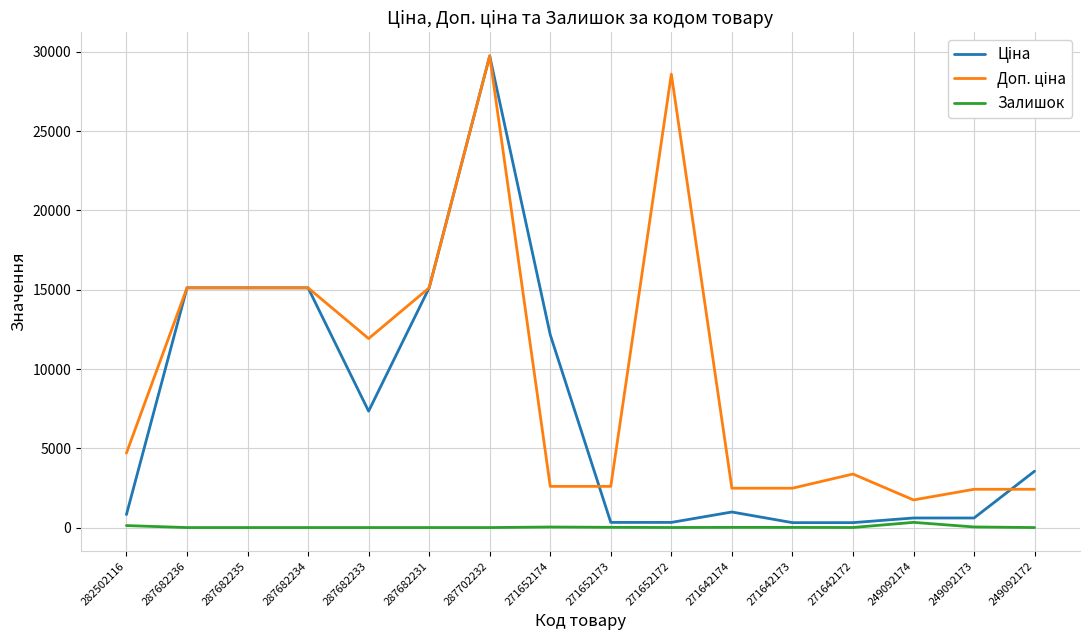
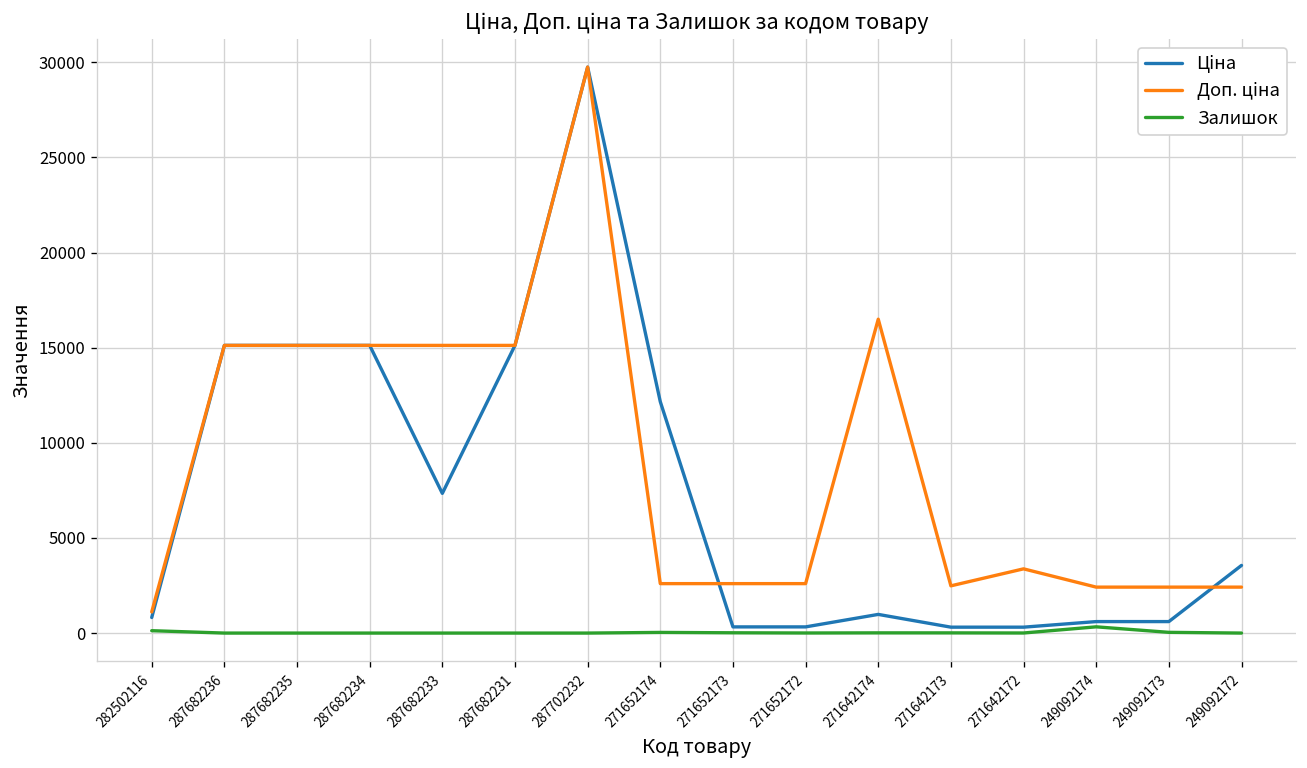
  {
    "Ціна": {
      "282502116": 800,
      "287682233": 7300,
      "271652174": 12200,
      "271652173": 300,
      "271652172": 300,
      "271642174": 1000,
      "271642173": 300,
      "271642172": 300,
      "249092174": 600,
      "249092173": 600,
      "249092172": 3600
    },
    "Доп. ціна": {
-     "282502116": 4700,
-     "287682233": 11900,
+     "282502116": 1100,
+     "287682233": 15100,
      "271652174": 2600,
      "271652173": 2600,
-     "271652172": 28600,
-     "271642174": 2500,
+     "271652172": 2600,
+     "271642174": 16500,
      "271642173": 2500,
      "271642172": 3400,
-     "249092174": 1700,
+     "249092174": 2400,
      "249092173": 2400,
      "249092172": 2400
    },
    "Залишок": {
      "282502116": 100,
      "287682236": 0,
      "287682235": 0,
      "287682234": 0,
      "287682233": 0,
      "287682231": 0,
      "287702232": 0,
      "271652174": 0,
      "271652173": 0,
      "271652172": 0,
      "271642174": 0,
      "271642173": 0,
      "271642172": 0,
      "249092174": 300,
      "249092173": 0,
      "249092172": 0
    }
  }
